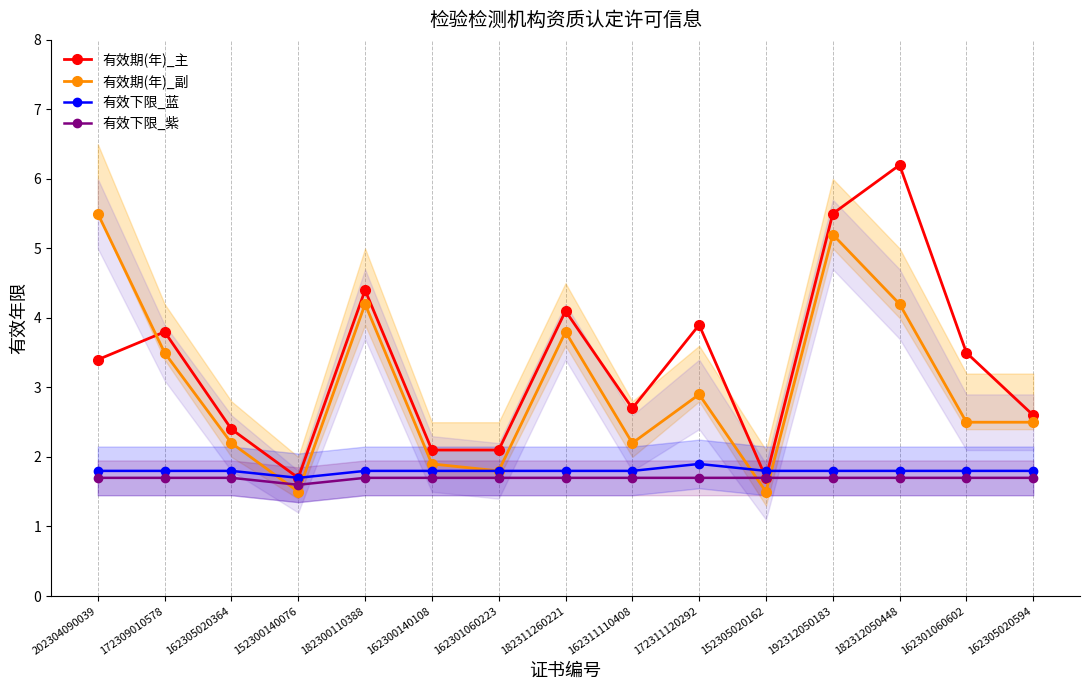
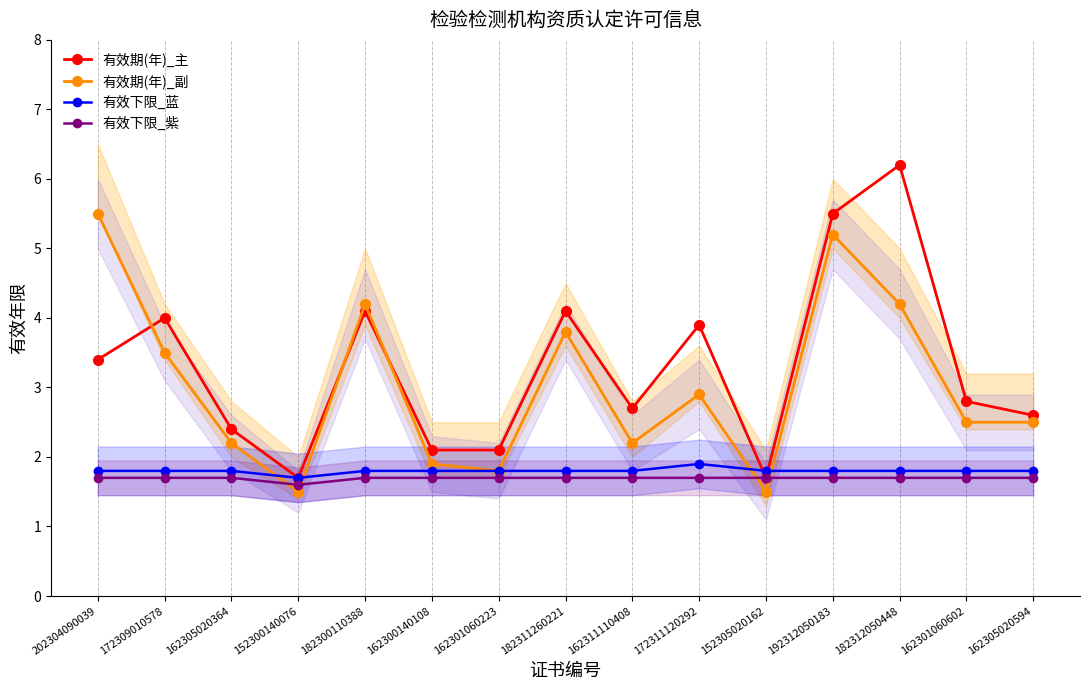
  {
    "有效期(年)_主": {
      "202304090039": 3.4,
-     "172309010578": 3.8,
+     "172309010578": 4.0,
      "162305020364": 2.4,
-     "182300110388": 4.4,
+     "182300110388": 4.1,
      "162300140108": 2.1,
      "162301060223": 2.1,
      "182311260221": 4.1,
      "162311110408": 2.7,
      "172311120292": 3.9,
      "192312050183": 5.5,
      "182312050448": 6.2,
-     "162301060602": 3.5,
+     "162301060602": 2.8,
      "162305020594": 2.6
    }
  }
